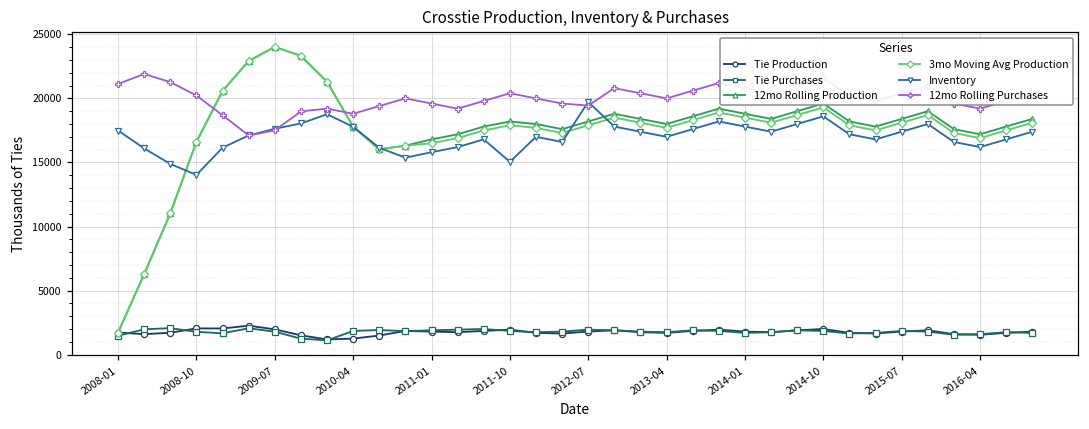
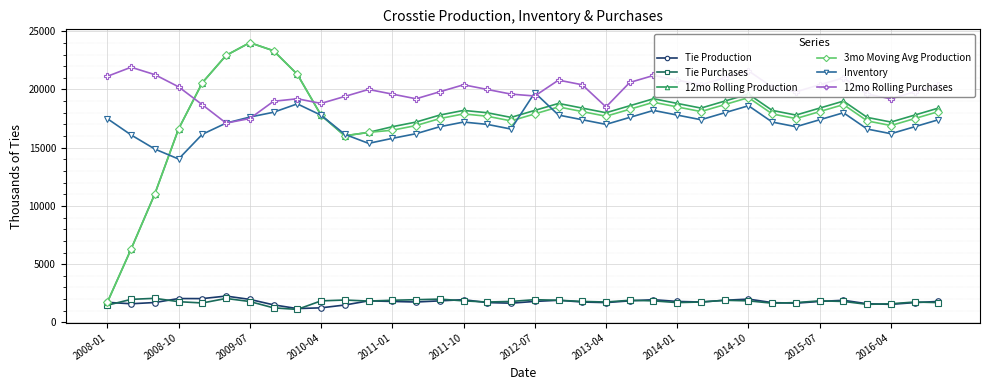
  {
    "3mo Moving Avg Production": {
      "2011-01": 16500,
      "2011-10": 17900,
      "2012-07": 17900,
      "2013-04": 17700,
      "2014-01": 18500,
      "2014-10": 19300,
      "2015-07": 18100,
      "2016-04": 16900
    },
    "Inventory": {
      "2008-01": 17500,
      "2008-10": 14000,
      "2011-01": 15800,
-     "2011-10": 15000,
+     "2011-10": 17200,
      "2012-07": 19700,
      "2013-04": 17000,
      "2014-01": 17800,
      "2014-10": 18600,
      "2015-07": 17400,
      "2016-04": 16200
    },
    "12mo Rolling Purchases": {
      "2008-01": 21100,
      "2008-10": 20200,
      "2010-04": 18800,
      "2011-01": 19600,
      "2011-10": 20400,
      "2012-07": 19400,
-     "2013-04": 20000,
+     "2013-04": 18500,
      "2016-04": 19200
    }
  }
